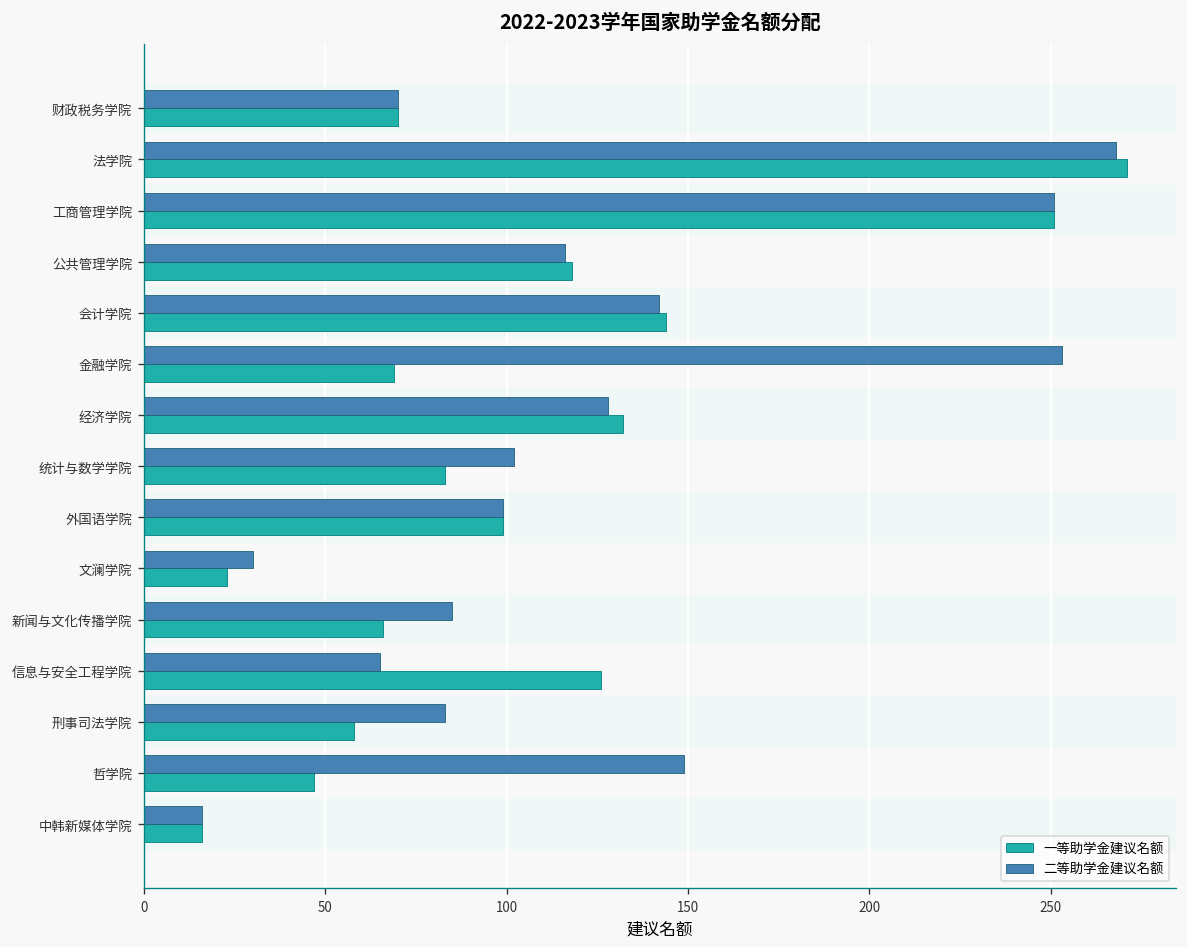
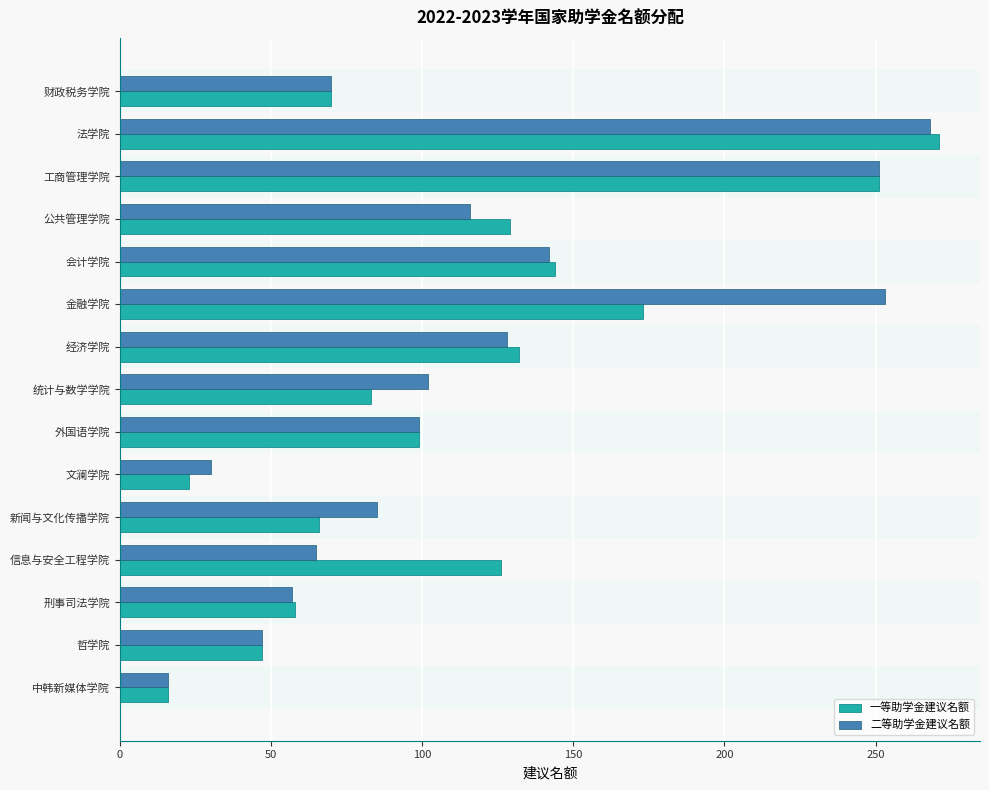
  {
    "一等助学金建议名额": {
      "财政税务学院": 70,
      "法学院": 271,
      "工商管理学院": 251,
-     "公共管理学院": 118,
+     "公共管理学院": 129,
      "会计学院": 144,
-     "金融学院": 69,
+     "金融学院": 173,
      "经济学院": 132,
      "统计与数学学院": 83,
      "外国语学院": 99,
      "文澜学院": 23,
      "新闻与文化传播学院": 66,
      "信息与安全工程学院": 126,
      "刑事司法学院": 58,
      "哲学院": 47,
      "中韩新媒体学院": 16
    },
    "二等助学金建议名额": {
      "财政税务学院": 70,
      "法学院": 268,
      "工商管理学院": 251,
      "公共管理学院": 116,
      "会计学院": 142,
      "金融学院": 253,
      "经济学院": 128,
      "统计与数学学院": 102,
      "外国语学院": 99,
      "文澜学院": 30,
      "新闻与文化传播学院": 85,
      "信息与安全工程学院": 65,
-     "刑事司法学院": 83,
-     "哲学院": 149,
+     "刑事司法学院": 57,
+     "哲学院": 47,
      "中韩新媒体学院": 16
    }
  }
